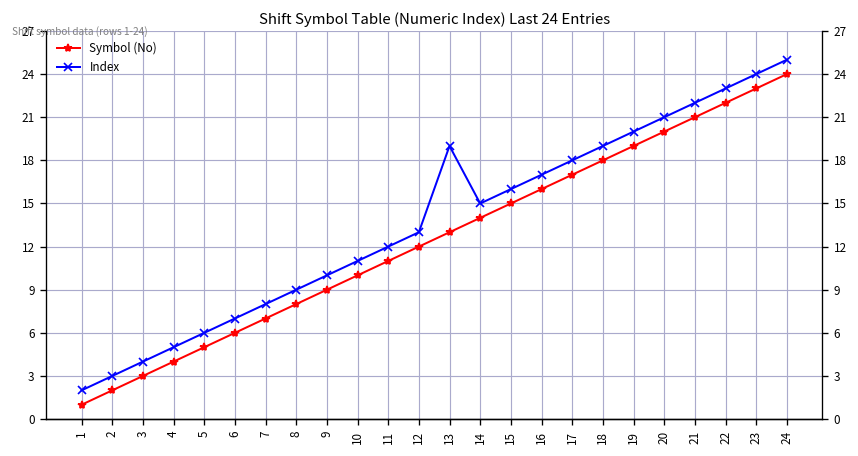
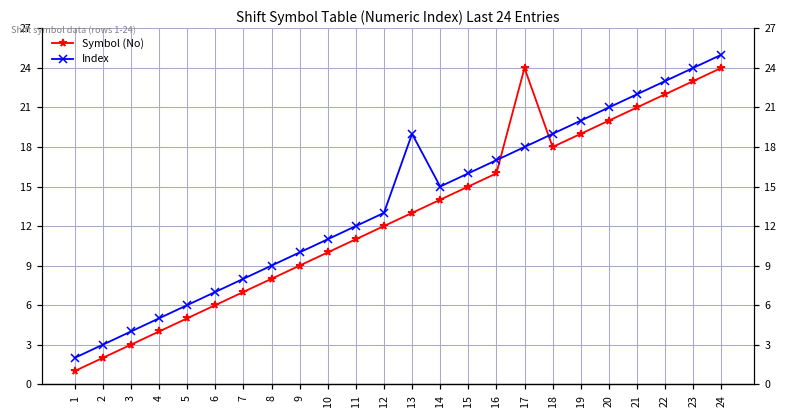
  {
    "Symbol (No)": {
      "1": 1,
      "2": 2,
      "3": 3,
      "4": 4,
      "5": 5,
      "6": 6,
      "7": 7,
      "8": 8,
      "9": 9,
      "10": 10,
      "11": 11,
      "12": 12,
      "13": 13,
      "14": 14,
      "15": 15,
      "16": 16,
-     "17": 17,
+     "17": 24,
      "18": 18,
      "19": 19,
      "20": 20,
      "21": 21,
      "22": 22,
      "23": 23,
      "24": 24
    },
    "Index": {
      "1": 2,
      "2": 3,
      "3": 4,
      "4": 5,
      "5": 6,
      "6": 7,
      "7": 8,
      "8": 9,
      "9": 10,
      "10": 11,
      "11": 12,
      "12": 13,
      "13": 19,
      "14": 15,
      "15": 16,
      "16": 17,
      "17": 18,
      "18": 19,
      "19": 20,
      "20": 21,
      "21": 22,
      "22": 23,
      "23": 24,
      "24": 25
    }
  }
